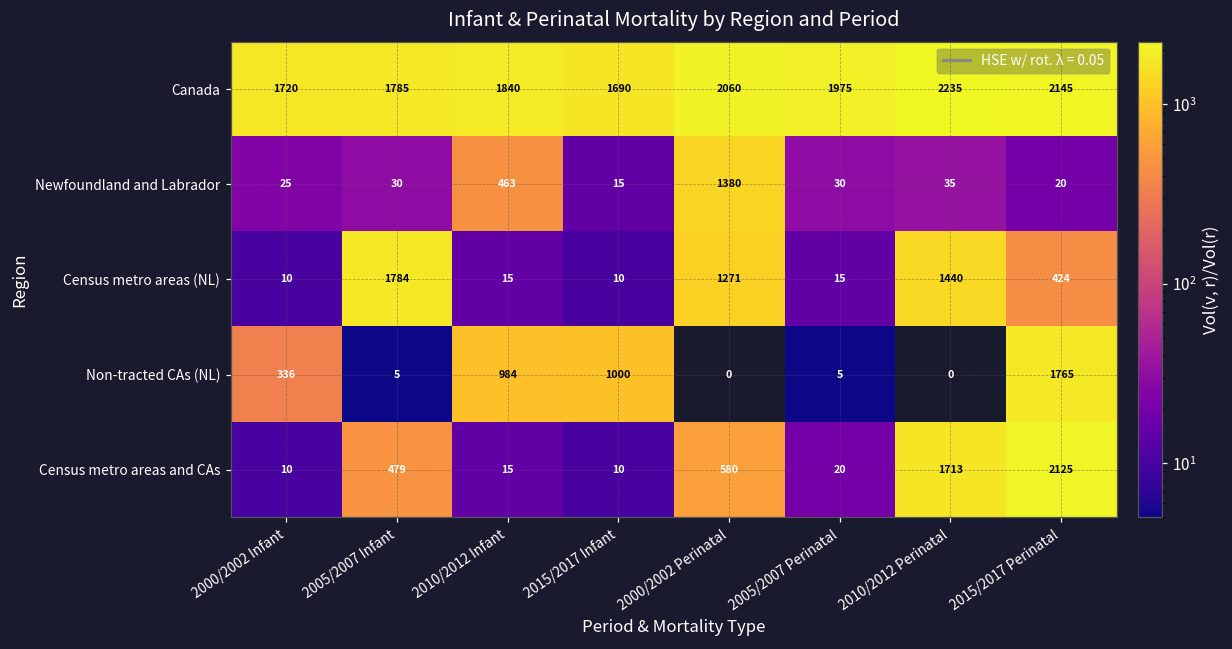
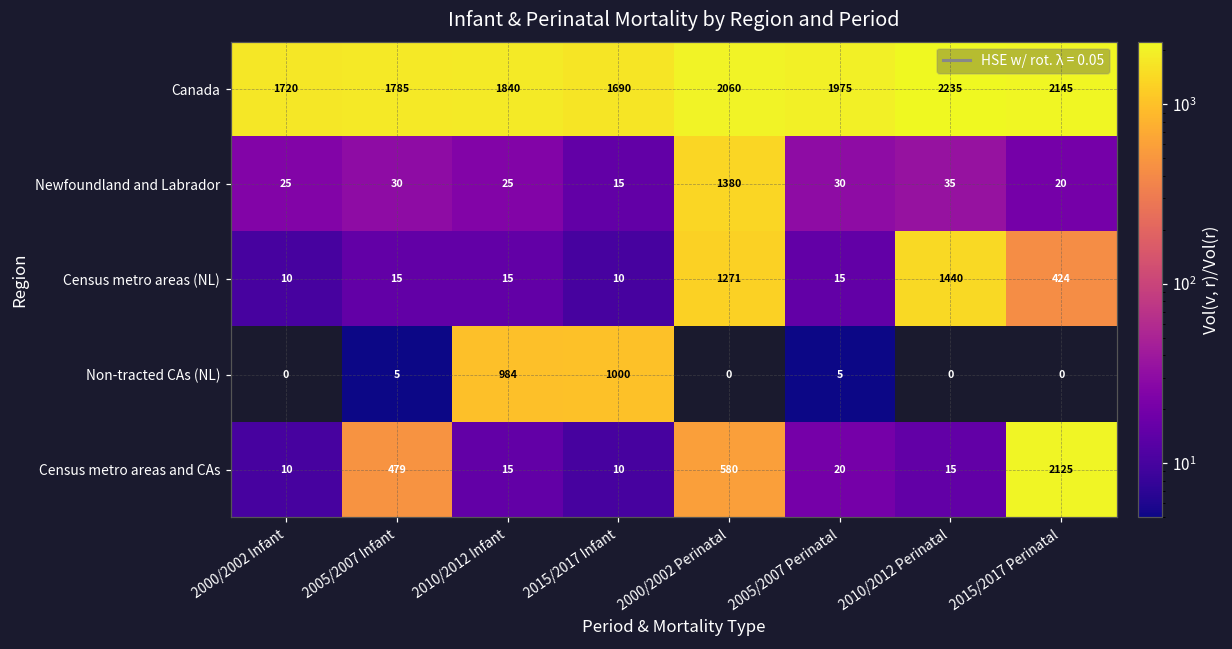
  {
    "Canada": {
      "2000/2002 Infant": 1720,
      "2005/2007 Infant": 1785,
      "2010/2012 Infant": 1840,
      "2015/2017 Infant": 1690,
      "2000/2002 Perinatal": 2060,
      "2005/2007 Perinatal": 1975,
      "2010/2012 Perinatal": 2235,
      "2015/2017 Perinatal": 2145
    },
    "Newfoundland and Labrador": {
      "2000/2002 Infant": 25,
      "2005/2007 Infant": 30,
-     "2010/2012 Infant": 463,
+     "2010/2012 Infant": 25,
      "2015/2017 Infant": 15,
      "2000/2002 Perinatal": 1380,
      "2005/2007 Perinatal": 30,
      "2010/2012 Perinatal": 35,
      "2015/2017 Perinatal": 20
    },
    "Census metro areas (NL)": {
      "2000/2002 Infant": 10,
-     "2005/2007 Infant": 1784,
+     "2005/2007 Infant": 15,
      "2010/2012 Infant": 15,
      "2015/2017 Infant": 10,
      "2000/2002 Perinatal": 1271,
      "2005/2007 Perinatal": 15,
      "2010/2012 Perinatal": 1440,
      "2015/2017 Perinatal": 424
    },
    "Non-tracted CAs (NL)": {
-     "2000/2002 Infant": 336,
+     "2000/2002 Infant": 0,
      "2005/2007 Infant": 5,
      "2010/2012 Infant": 984,
      "2015/2017 Infant": 1000,
      "2000/2002 Perinatal": 0,
      "2005/2007 Perinatal": 5,
      "2010/2012 Perinatal": 0,
-     "2015/2017 Perinatal": 1765
+     "2015/2017 Perinatal": 0
    },
    "Census metro areas and CAs": {
      "2000/2002 Infant": 10,
      "2005/2007 Infant": 479,
      "2010/2012 Infant": 15,
      "2015/2017 Infant": 10,
      "2000/2002 Perinatal": 580,
      "2005/2007 Perinatal": 20,
-     "2010/2012 Perinatal": 1713,
+     "2010/2012 Perinatal": 15,
      "2015/2017 Perinatal": 2125
    }
  }
